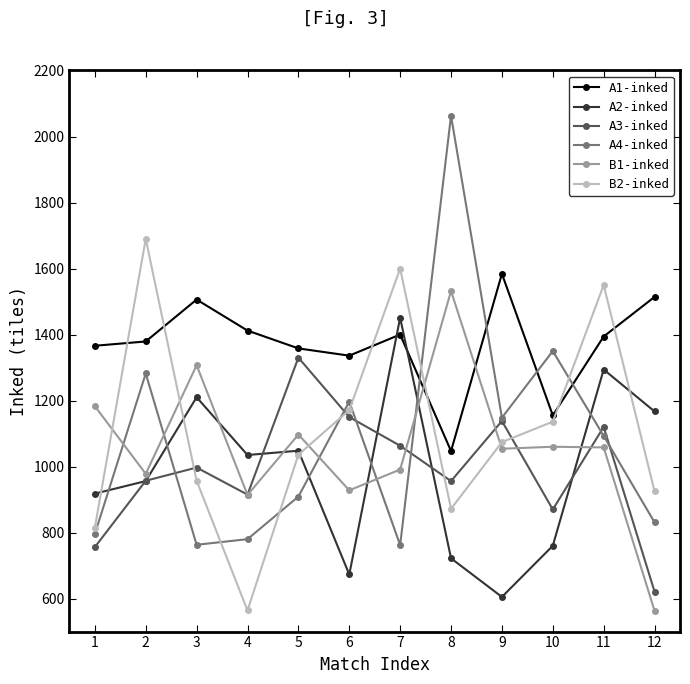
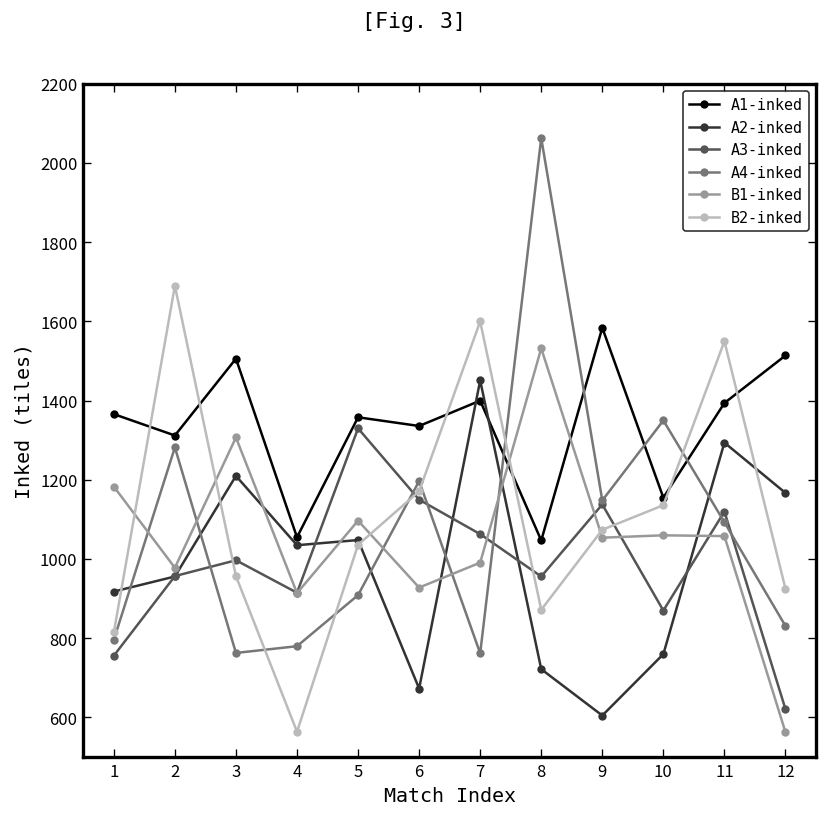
  {
    "A1-inked": {
      "1": 1370,
-     "2": 1380,
+     "2": 1310,
      "3": 1510,
-     "4": 1410,
+     "4": 1060,
      "5": 1360,
      "6": 1340,
      "7": 1400,
      "8": 1050,
      "9": 1580,
      "10": 1160,
      "11": 1390,
      "12": 1510
    }
  }
